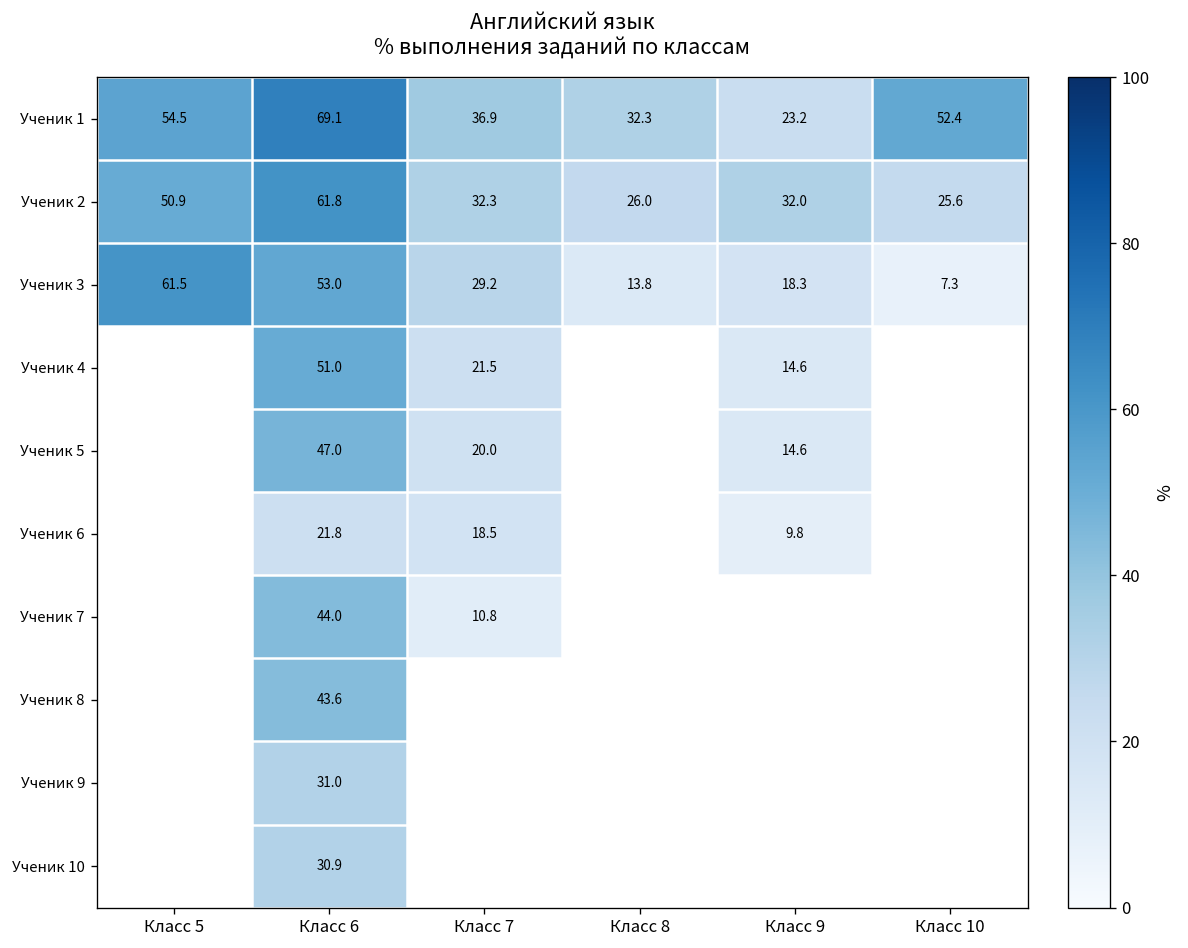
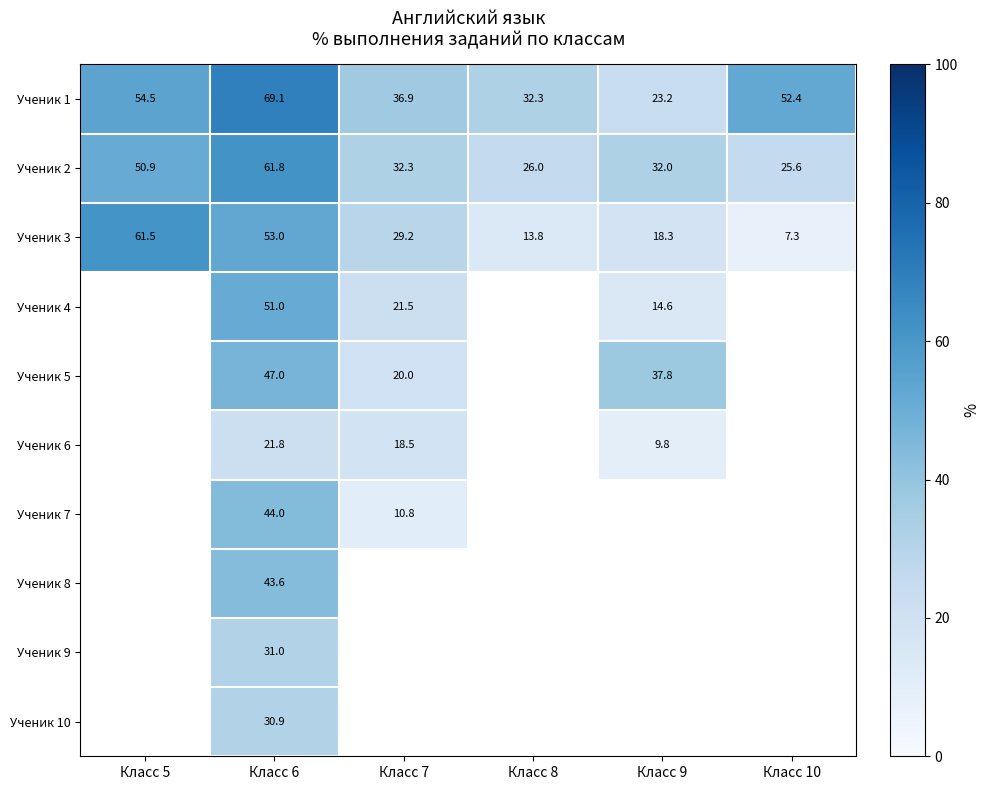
  {
    "Ученик 1": {
      "Класс 5": 54.5,
      "Класс 6": 69.1,
      "Класс 7": 36.9,
      "Класс 8": 32.3,
      "Класс 9": 23.2,
      "Класс 10": 52.4
    },
    "Ученик 2": {
      "Класс 5": 50.9,
      "Класс 6": 61.8,
      "Класс 7": 32.3,
      "Класс 8": 26.0,
      "Класс 9": 32.0,
      "Класс 10": 25.6
    },
    "Ученик 3": {
      "Класс 5": 61.5,
      "Класс 6": 53.0,
      "Класс 7": 29.2,
      "Класс 8": 13.8,
      "Класс 9": 18.3,
      "Класс 10": 7.3
    },
    "Ученик 4": {
      "Класс 6": 51.0,
      "Класс 7": 21.5,
      "Класс 9": 14.6
    },
    "Ученик 5": {
      "Класс 6": 47.0,
      "Класс 7": 20.0,
-     "Класс 9": 14.6
+     "Класс 9": 37.8
    },
    "Ученик 6": {
      "Класс 6": 21.8,
      "Класс 7": 18.5,
      "Класс 9": 9.8
    },
    "Ученик 7": {
      "Класс 6": 44.0,
      "Класс 7": 10.8
    },
    "Ученик 8": {
      "Класс 6": 43.6
    },
    "Ученик 9": {
      "Класс 6": 31.0
    },
    "Ученик 10": {
      "Класс 6": 30.9
    }
  }
